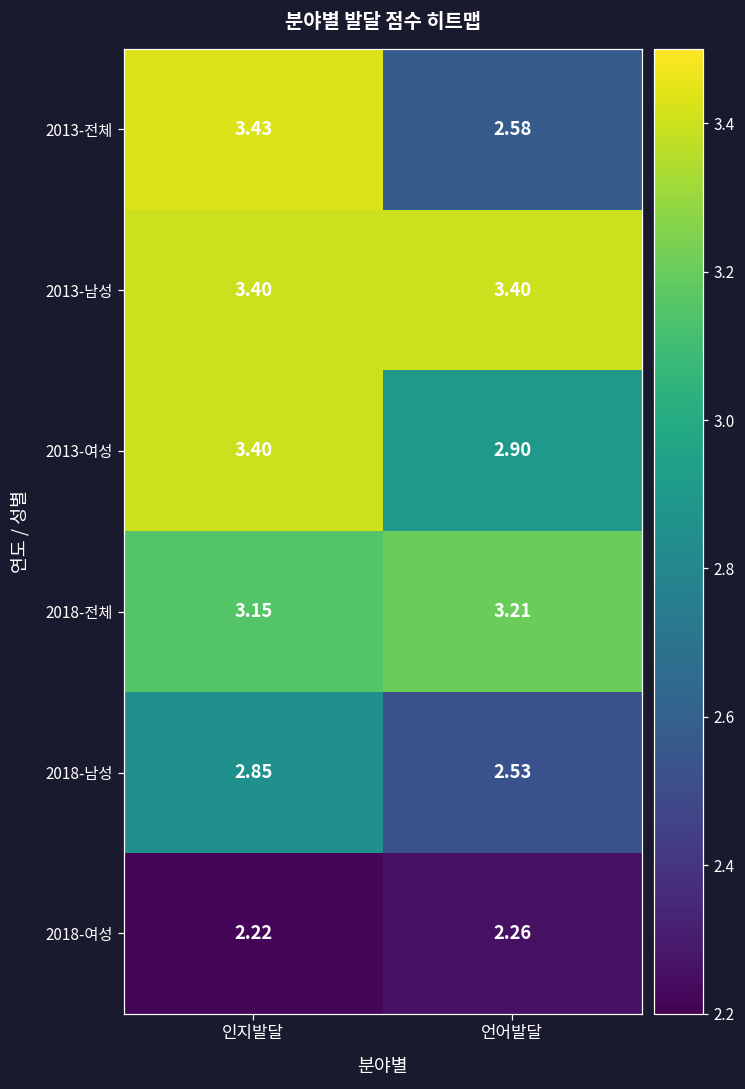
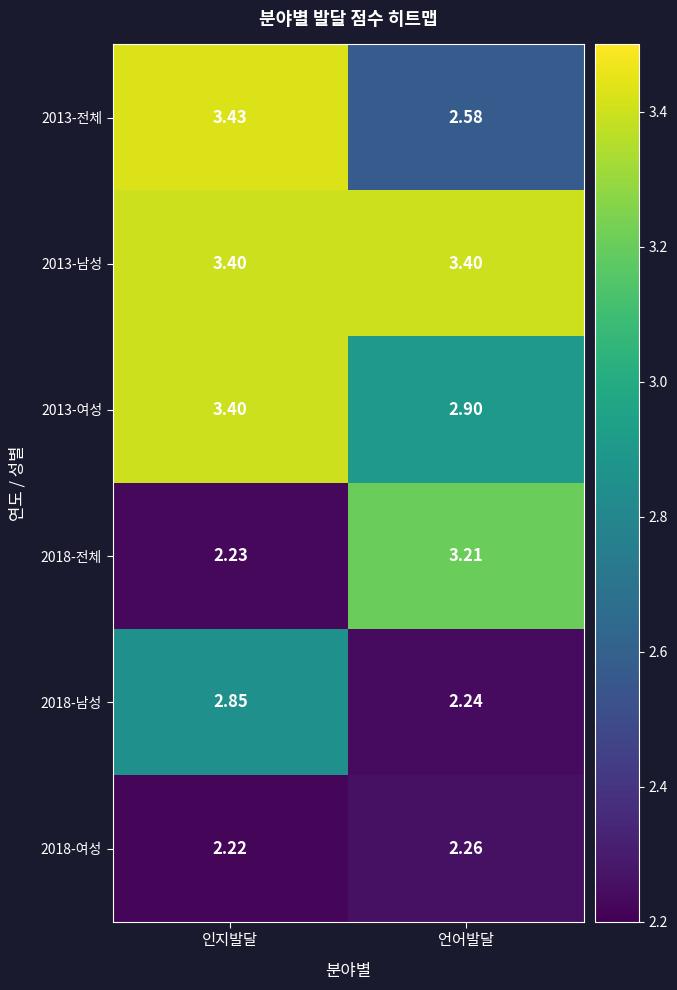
  {
    "2013-전체": {
      "인지발달": 3.43,
      "언어발달": 2.58
    },
    "2013-남성": {
      "인지발달": 3.40,
      "언어발달": 3.40
    },
    "2013-여성": {
      "인지발달": 3.40,
      "언어발달": 2.90
    },
    "2018-전체": {
-     "인지발달": 3.15,
+     "인지발달": 2.23,
      "언어발달": 3.21
    },
    "2018-남성": {
      "인지발달": 2.85,
-     "언어발달": 2.53
+     "언어발달": 2.24
    },
    "2018-여성": {
      "인지발달": 2.22,
      "언어발달": 2.26
    }
  }
